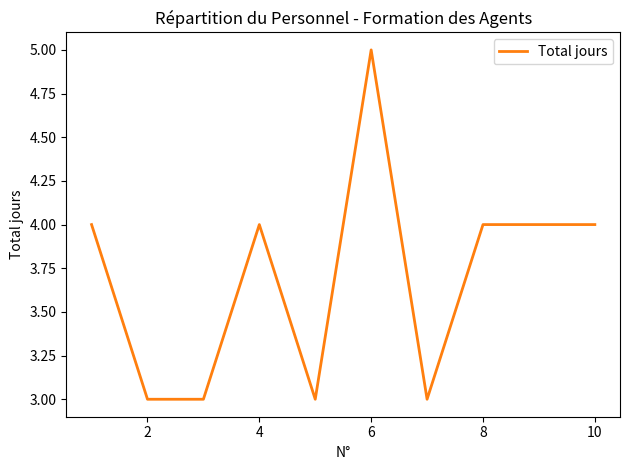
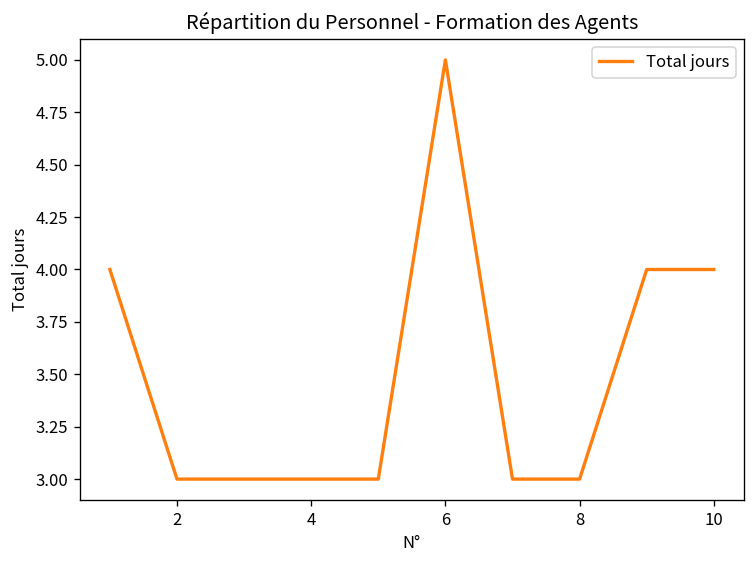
  {
    "2": 3,
-   "4": 4,
+   "4": 3,
    "6": 5,
-   "8": 4,
+   "8": 3,
    "10": 4
  }
